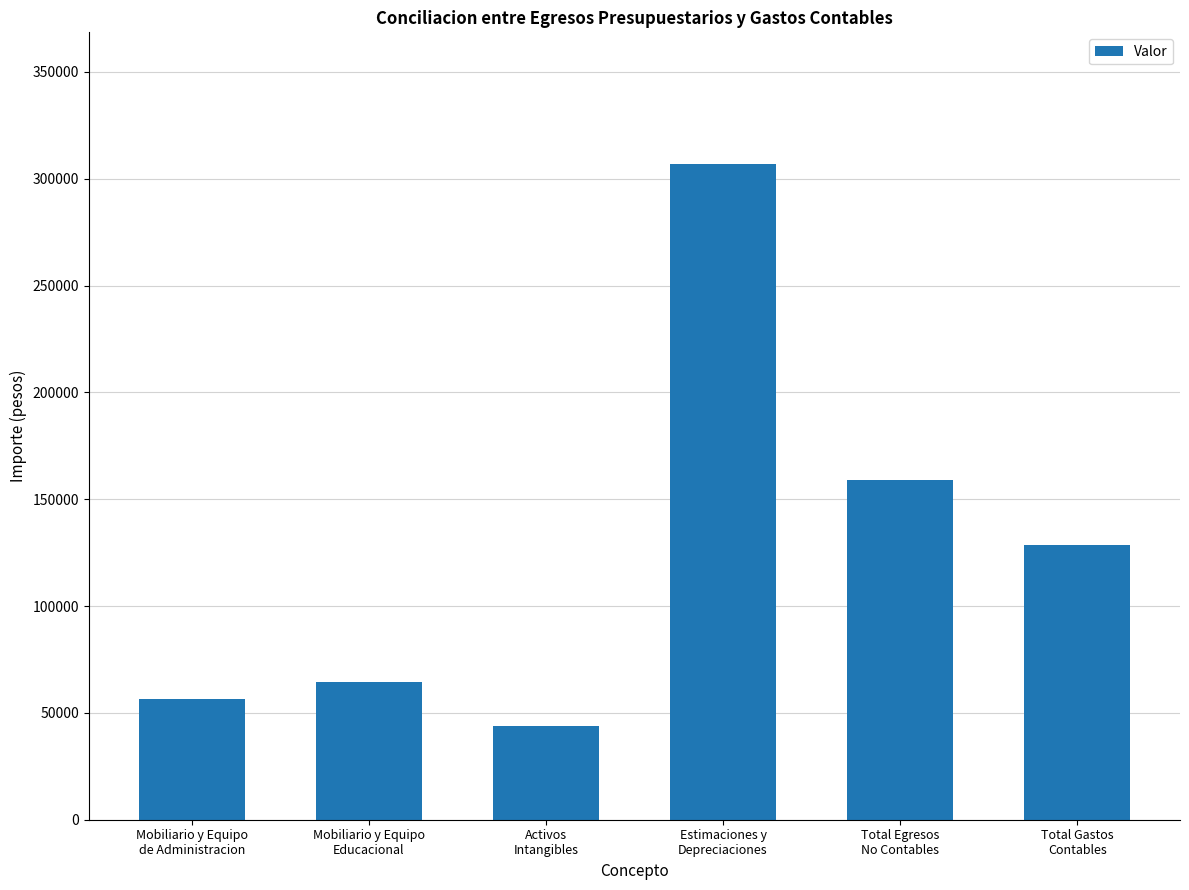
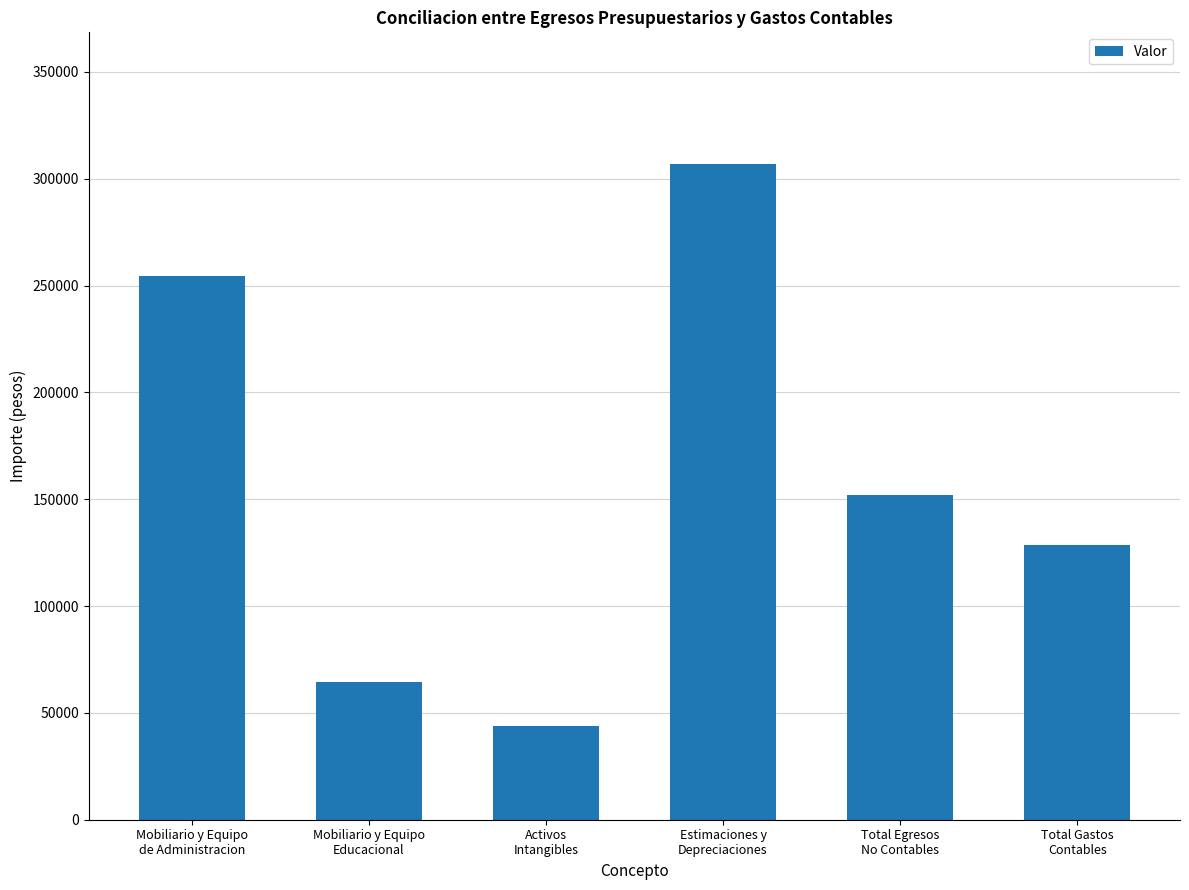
  {
-   "Mobiliario y Equipo de Administracion": 56000,
+   "Mobiliario y Equipo de Administracion": 254000,
    "Mobiliario y Equipo Educacional": 65000,
    "Activos Intangibles": 44000,
    "Estimaciones y Depreciaciones": 307000,
-   "Total Egresos No Contables": 159000,
+   "Total Egresos No Contables": 152000,
    "Total Gastos Contables": 129000
  }
